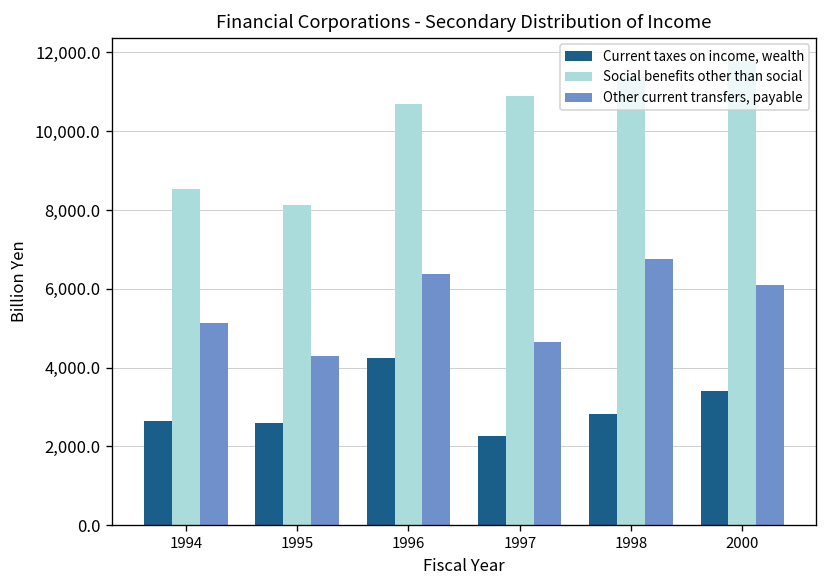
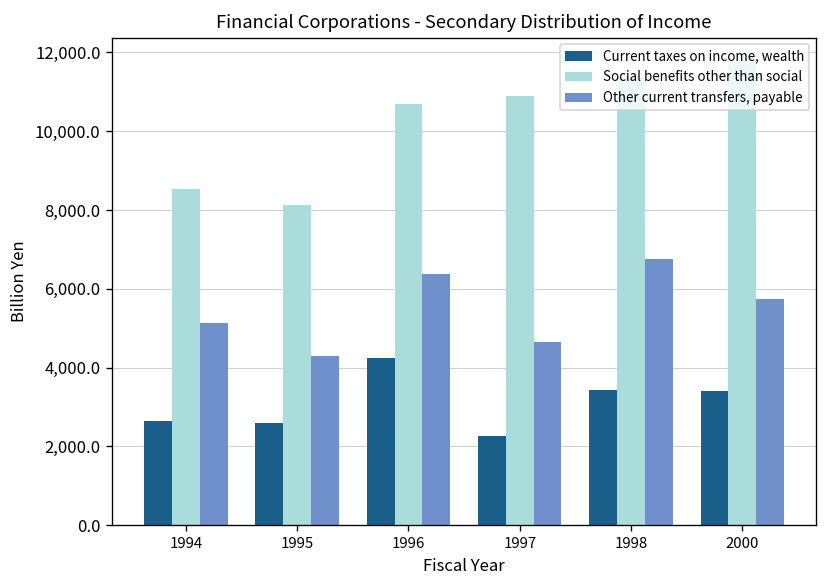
  {
    "Current taxes on income, wealth": {
      "1994": "2,700",
      "1995": "2,600",
      "1996": "4,200",
      "1997": "2,300",
-     "1998": "2,800",
+     "1998": "3,400",
      "2000": "3,400"
    },
    "Social benefits other than social": {
      "1994": "8,500",
      "1995": "8,100",
      "1996": "10,700",
      "1997": "10,900"
    },
    "Other current transfers, payable": {
      "1994": "5,100",
      "1995": "4,300",
      "1996": "6,400",
      "1997": "4,700",
      "1998": "6,800",
-     "2000": "6,100"
+     "2000": "5,700"
    }
  }
